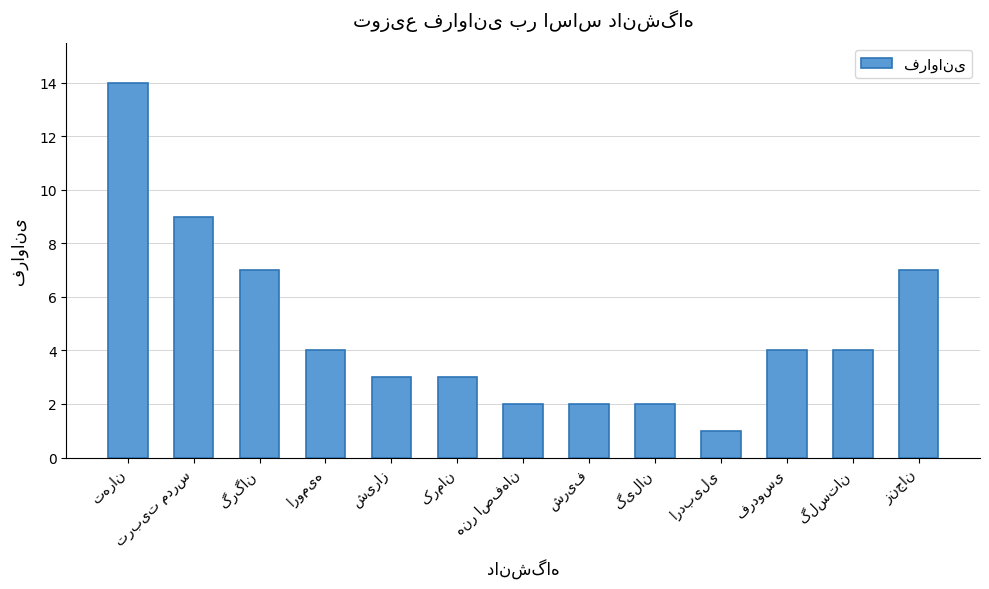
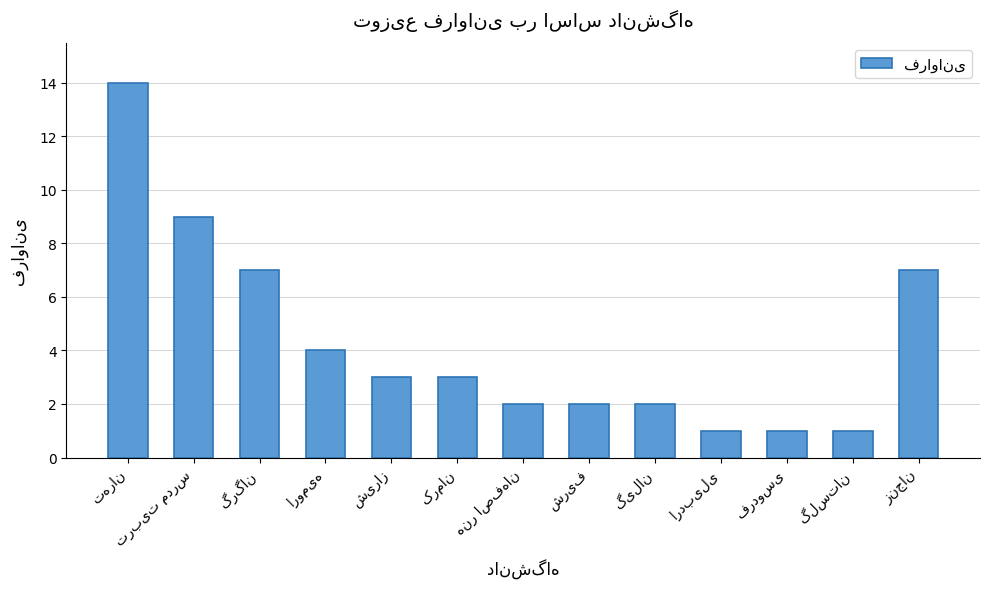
  {
    "تهران": 14,
    "تربیت مدرس": 9,
    "گرگان": 7,
    "ارومیه": 4,
    "شیراز": 3,
    "کرمان": 3,
    "هنر اصفهان": 2,
    "شریف": 2,
    "گیلان": 2,
    "اردبیلی": 1,
-   "فردوسی": 4,
-   "گلستان": 4,
+   "فردوسی": 1,
+   "گلستان": 1,
    "زنجان": 7
  }
